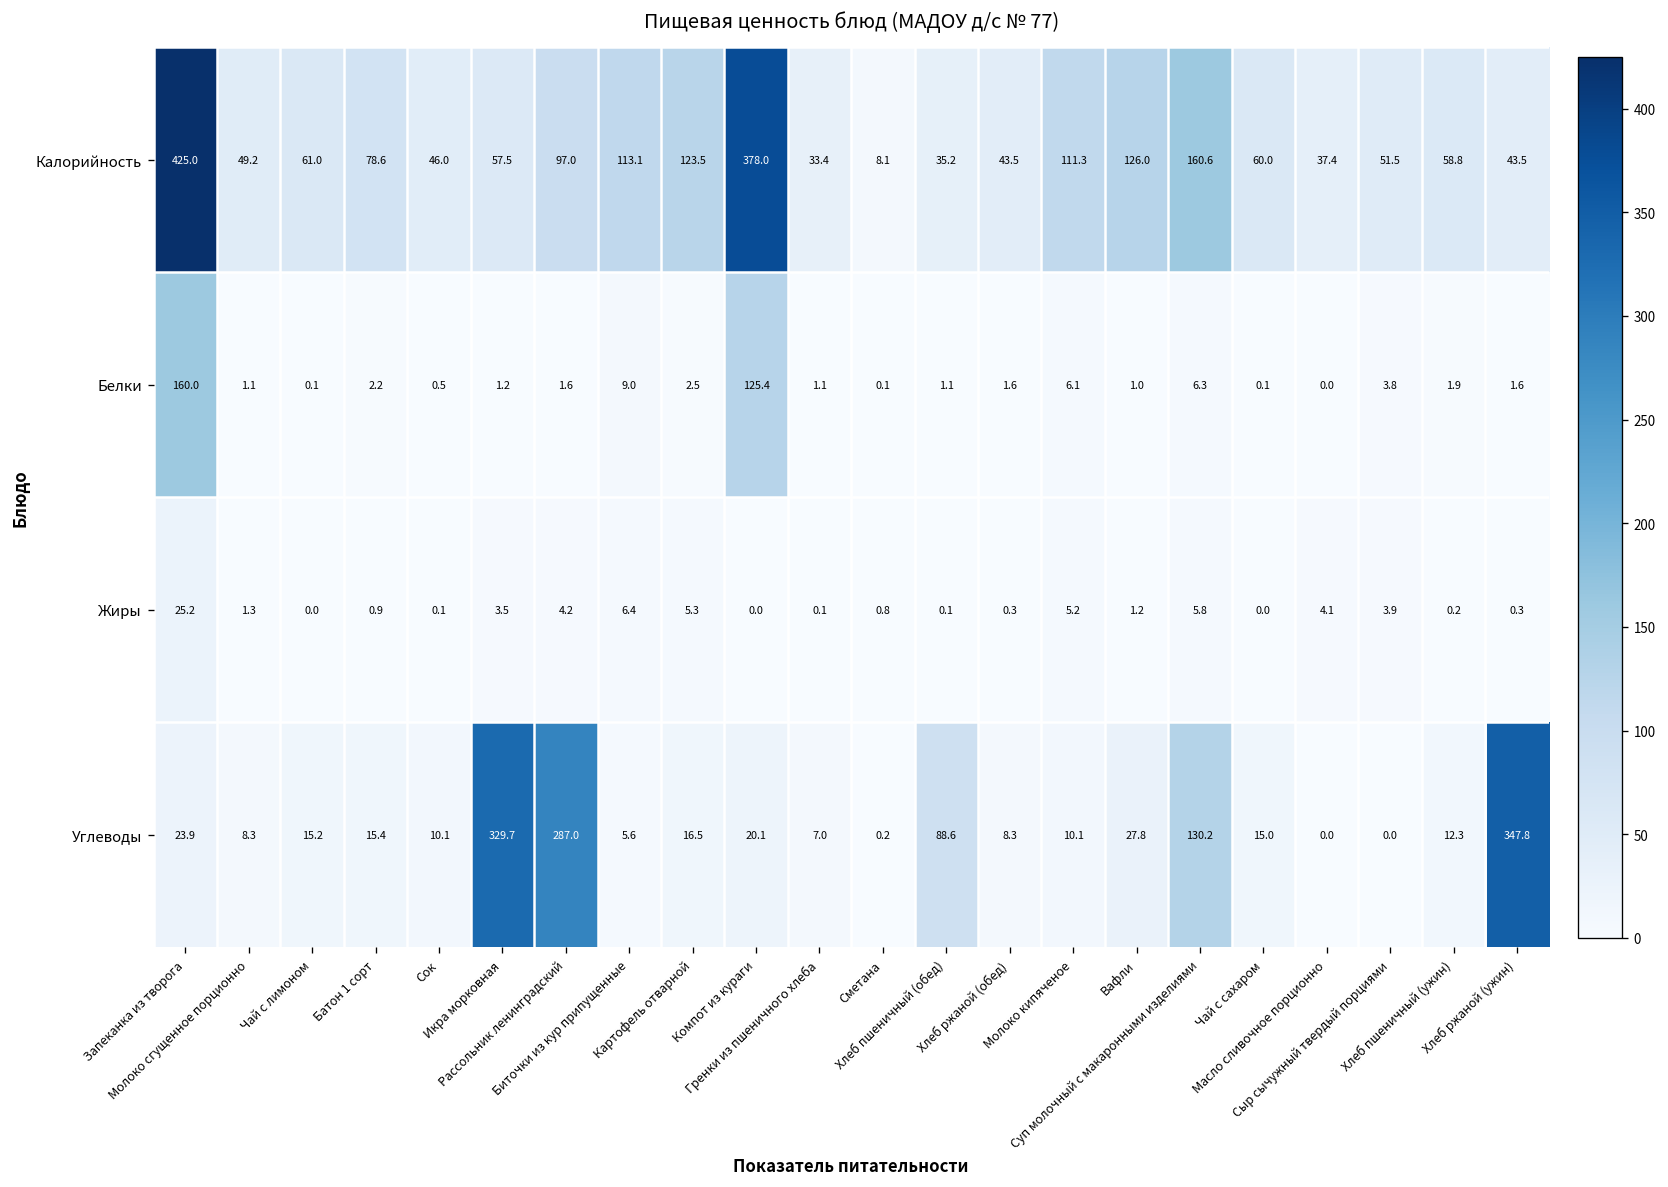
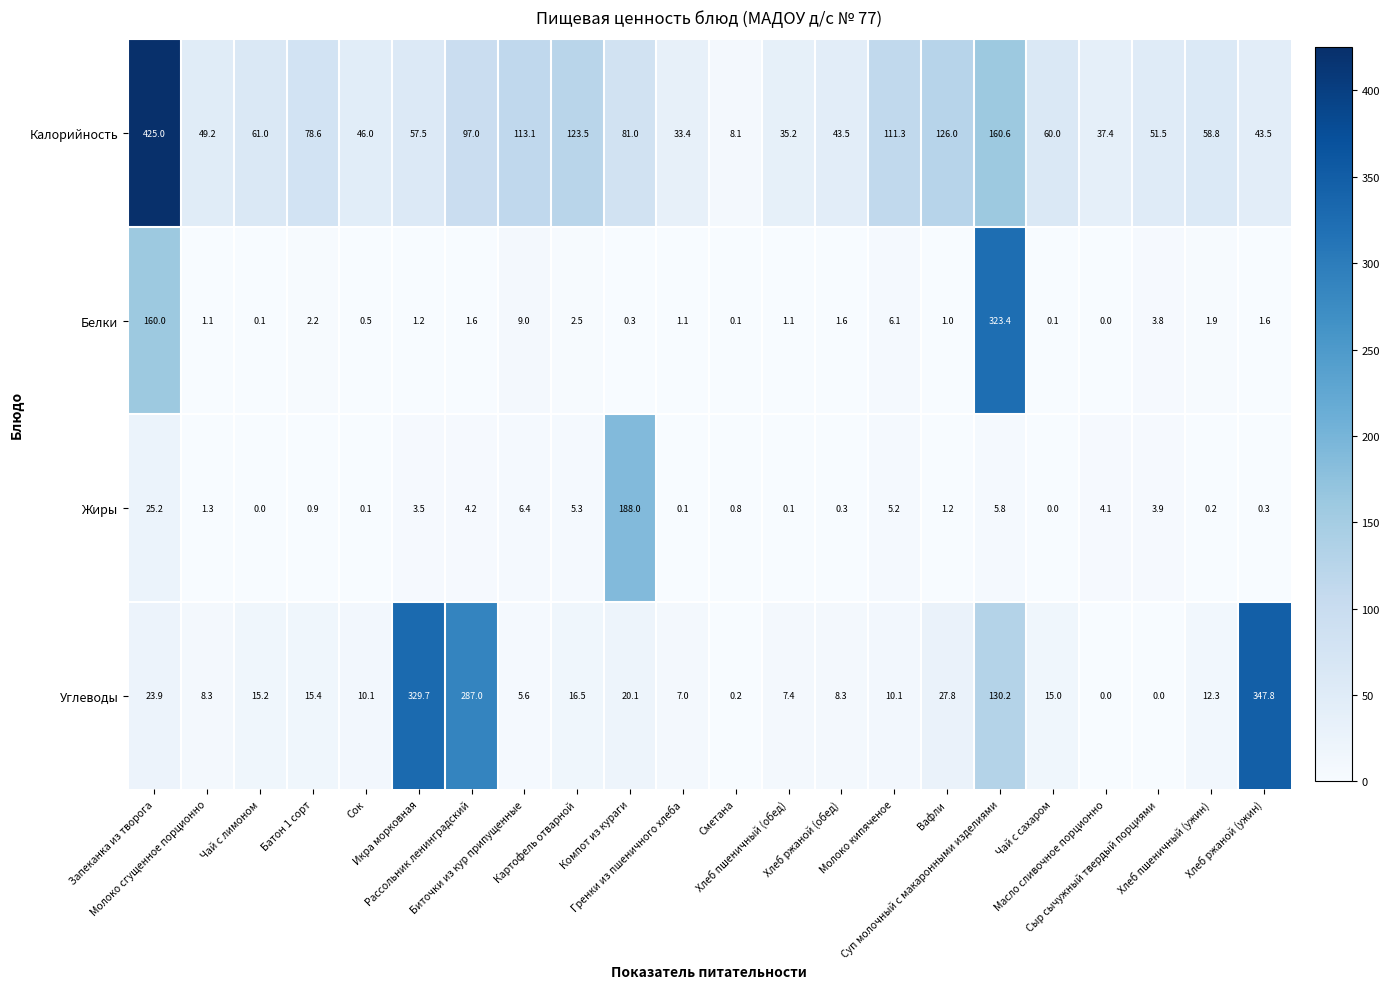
  {
    "Калорийность": {
      "Запеканка из творога": 425.0,
      "Молоко сгущенное порционно": 49.2,
      "Чай с лимоном": 61.0,
      "Батон 1 сорт": 78.6,
      "Сок": 46.0,
      "Икра морковная": 57.5,
      "Рассольник ленинградский": 97.0,
      "Биточки из кур припущенные": 113.1,
      "Картофель отварной": 123.5,
-     "Компот из кураги": 378.0,
+     "Компот из кураги": 81.0,
      "Гренки из пшеничного хлеба": 33.4,
      "Сметана": 8.1,
      "Хлеб пшеничный (обед)": 35.2,
      "Хлеб ржаной (обед)": 43.5,
      "Молоко кипяченое": 111.3,
      "Вафли": 126.0,
      "Суп молочный с макаронными изделиями": 160.6,
      "Чай с сахаром": 60.0,
      "Масло сливочное порционно": 37.4,
      "Сыр сычужный твердый порциями": 51.5,
      "Хлеб пшеничный (ужин)": 58.8,
      "Хлеб ржаной (ужин)": 43.5
    },
    "Белки": {
      "Запеканка из творога": 160.0,
      "Молоко сгущенное порционно": 1.1,
      "Чай с лимоном": 0.1,
      "Батон 1 сорт": 2.2,
      "Сок": 0.5,
      "Икра морковная": 1.2,
      "Рассольник ленинградский": 1.6,
      "Биточки из кур припущенные": 9.0,
      "Картофель отварной": 2.5,
-     "Компот из кураги": 125.4,
+     "Компот из кураги": 0.3,
      "Гренки из пшеничного хлеба": 1.1,
      "Сметана": 0.1,
      "Хлеб пшеничный (обед)": 1.1,
      "Хлеб ржаной (обед)": 1.6,
      "Молоко кипяченое": 6.1,
      "Вафли": 1.0,
-     "Суп молочный с макаронными изделиями": 6.3,
+     "Суп молочный с макаронными изделиями": 323.4,
      "Чай с сахаром": 0.1,
      "Масло сливочное порционно": 0.0,
      "Сыр сычужный твердый порциями": 3.8,
      "Хлеб пшеничный (ужин)": 1.9,
      "Хлеб ржаной (ужин)": 1.6
    },
    "Жиры": {
      "Запеканка из творога": 25.2,
      "Молоко сгущенное порционно": 1.3,
      "Чай с лимоном": 0.0,
      "Батон 1 сорт": 0.9,
      "Сок": 0.1,
      "Икра морковная": 3.5,
      "Рассольник ленинградский": 4.2,
      "Биточки из кур припущенные": 6.4,
      "Картофель отварной": 5.3,
-     "Компот из кураги": 0.0,
+     "Компот из кураги": 188.0,
      "Гренки из пшеничного хлеба": 0.1,
      "Сметана": 0.8,
      "Хлеб пшеничный (обед)": 0.1,
      "Хлеб ржаной (обед)": 0.3,
      "Молоко кипяченое": 5.2,
      "Вафли": 1.2,
      "Суп молочный с макаронными изделиями": 5.8,
      "Чай с сахаром": 0.0,
      "Масло сливочное порционно": 4.1,
      "Сыр сычужный твердый порциями": 3.9,
      "Хлеб пшеничный (ужин)": 0.2,
      "Хлеб ржаной (ужин)": 0.3
    },
    "Углеводы": {
      "Запеканка из творога": 23.9,
      "Молоко сгущенное порционно": 8.3,
      "Чай с лимоном": 15.2,
      "Батон 1 сорт": 15.4,
      "Сок": 10.1,
      "Икра морковная": 329.7,
      "Рассольник ленинградский": 287.0,
      "Биточки из кур припущенные": 5.6,
      "Картофель отварной": 16.5,
      "Компот из кураги": 20.1,
      "Гренки из пшеничного хлеба": 7.0,
      "Сметана": 0.2,
-     "Хлеб пшеничный (обед)": 88.6,
+     "Хлеб пшеничный (обед)": 7.4,
      "Хлеб ржаной (обед)": 8.3,
      "Молоко кипяченое": 10.1,
      "Вафли": 27.8,
      "Суп молочный с макаронными изделиями": 130.2,
      "Чай с сахаром": 15.0,
      "Масло сливочное порционно": 0.0,
      "Сыр сычужный твердый порциями": 0.0,
      "Хлеб пшеничный (ужин)": 12.3,
      "Хлеб ржаной (ужин)": 347.8
    }
  }
